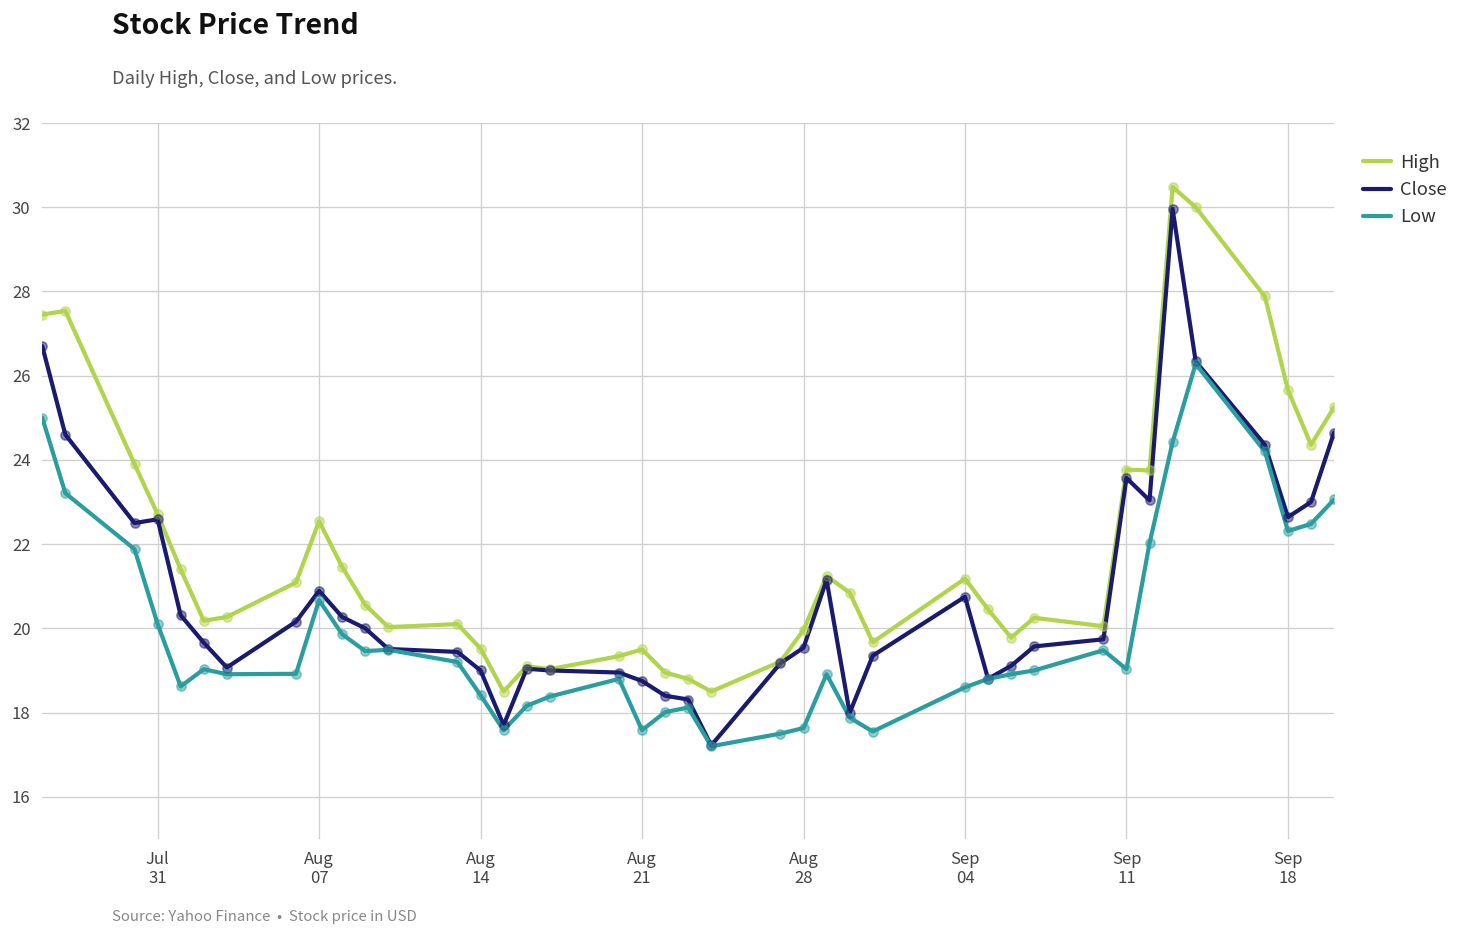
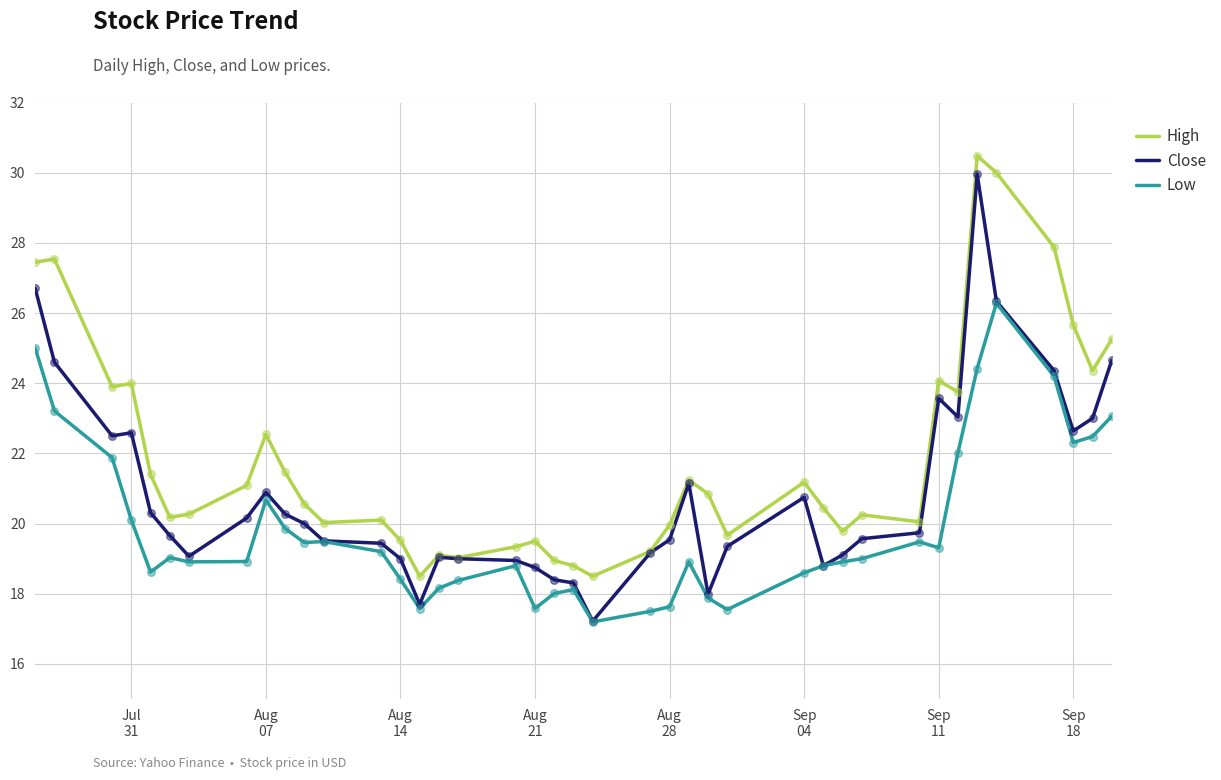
  {
    "High": {
-     "Jul 31": 22.7,
+     "Jul 31": 24.0,
      "Aug 07": 22.5,
      "Aug 14": 19.5,
      "Aug 21": 19.5,
      "Aug 28": 20.0,
      "Sep 04": 21.2,
-     "Sep 11": 23.8,
+     "Sep 11": 24.1,
      "Sep 18": 25.7
    },
    "Close": {
      "Jul 31": 22.6,
      "Aug 07": 20.9,
      "Aug 14": 19.0,
      "Aug 21": 18.8,
      "Aug 28": 19.5,
      "Sep 04": 20.8,
      "Sep 11": 23.6,
      "Sep 18": 22.6
    },
    "Low": {
      "Jul 31": 20.1,
      "Aug 07": 20.7,
      "Aug 14": 18.4,
      "Aug 21": 17.6,
      "Aug 28": 17.6,
      "Sep 04": 18.6,
-     "Sep 11": 19.0,
+     "Sep 11": 19.3,
      "Sep 18": 22.3
    }
  }
